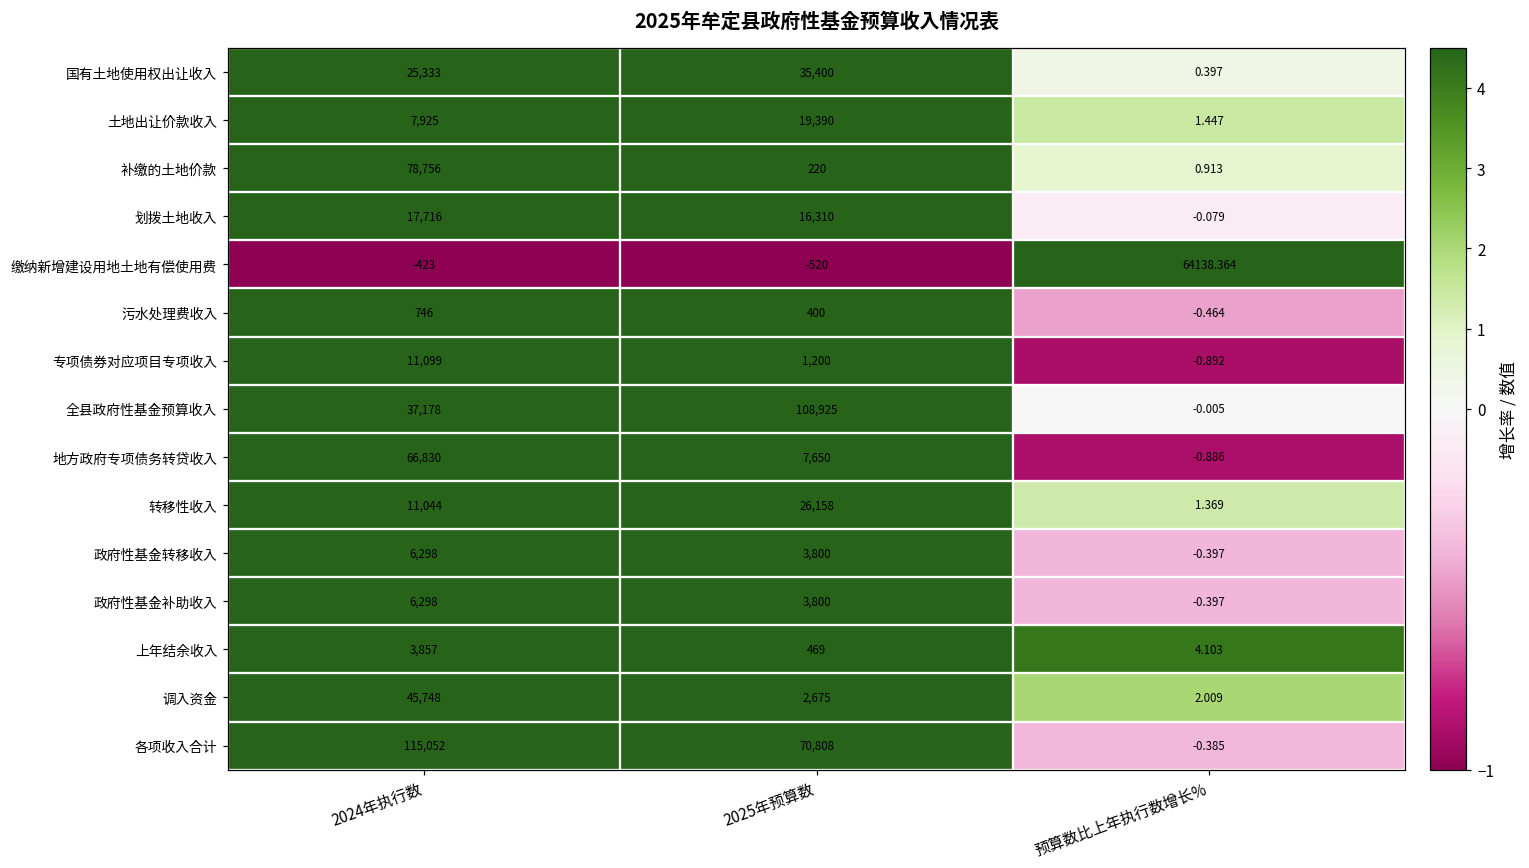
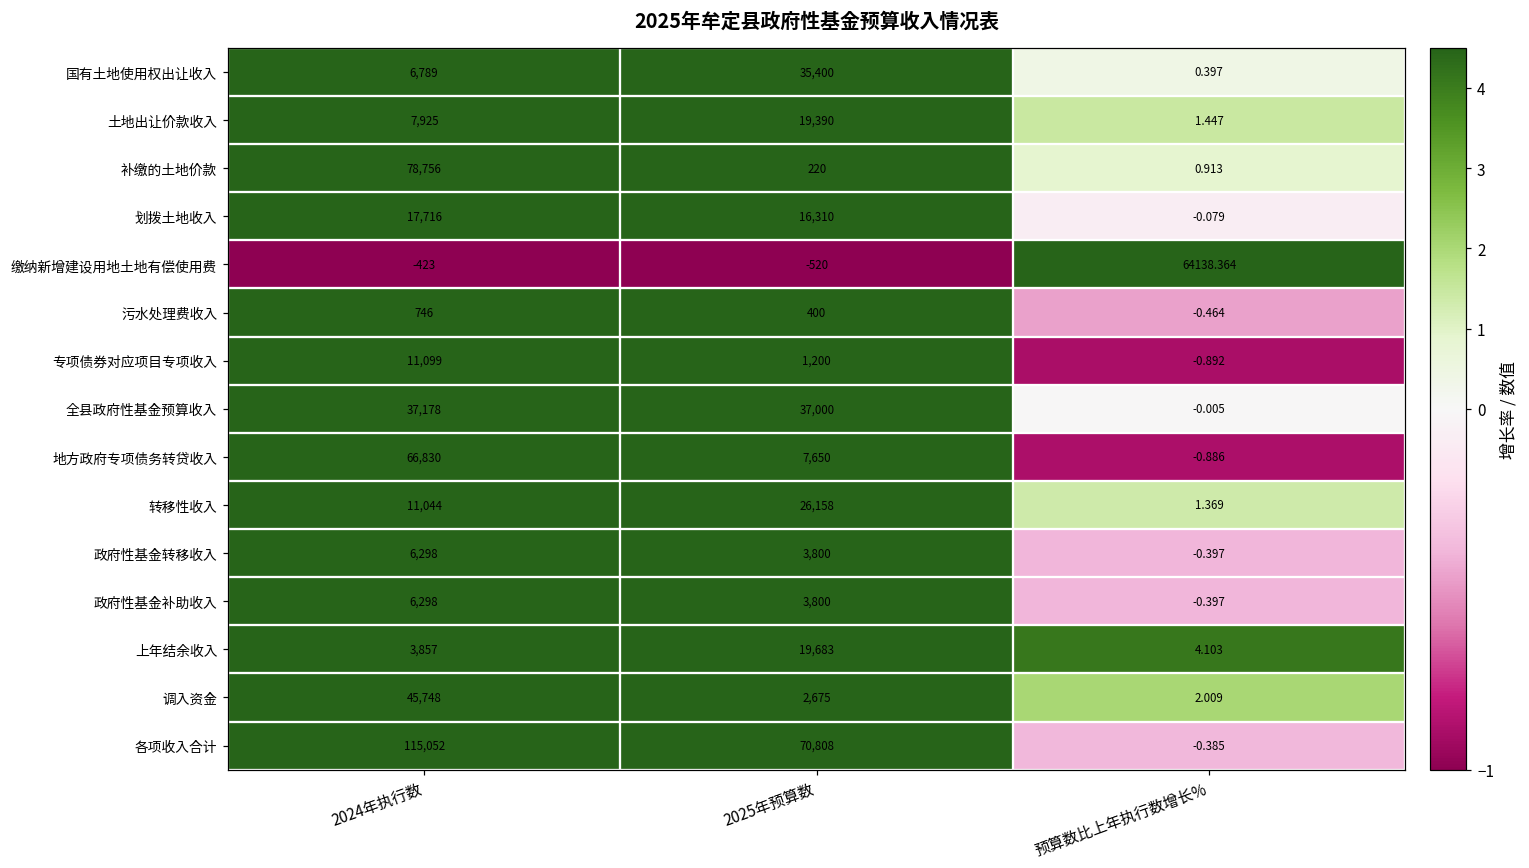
  {
    "国有土地使用权出让收入": {
-     "2024年执行数": "25,333",
+     "2024年执行数": "6,789",
      "2025年预算数": "35,400",
      "预算数比上年执行数增长%": "0.397"
    },
    "土地出让价款收入": {
      "2024年执行数": "7,925",
      "2025年预算数": "19,390",
      "预算数比上年执行数增长%": "1.447"
    },
    "补缴的土地价款": {
      "2024年执行数": "78,756",
      "2025年预算数": "220",
      "预算数比上年执行数增长%": "0.913"
    },
    "划拨土地收入": {
      "2024年执行数": "17,716",
      "2025年预算数": "16,310",
      "预算数比上年执行数增长%": "-0.079"
    },
    "缴纳新增建设用地土地有偿使用费": {
      "2024年执行数": "-423",
      "2025年预算数": "-520",
      "预算数比上年执行数增长%": "64138.364"
    },
    "污水处理费收入": {
      "2024年执行数": "746",
      "2025年预算数": "400",
      "预算数比上年执行数增长%": "-0.464"
    },
    "专项债券对应项目专项收入": {
      "2024年执行数": "11,099",
      "2025年预算数": "1,200",
      "预算数比上年执行数增长%": "-0.892"
    },
    "全县政府性基金预算收入": {
      "2024年执行数": "37,178",
-     "2025年预算数": "108,925",
+     "2025年预算数": "37,000",
      "预算数比上年执行数增长%": "-0.005"
    },
    "地方政府专项债务转贷收入": {
      "2024年执行数": "66,830",
      "2025年预算数": "7,650",
      "预算数比上年执行数增长%": "-0.886"
    },
    "转移性收入": {
      "2024年执行数": "11,044",
      "2025年预算数": "26,158",
      "预算数比上年执行数增长%": "1.369"
    },
    "政府性基金转移收入": {
      "2024年执行数": "6,298",
      "2025年预算数": "3,800",
      "预算数比上年执行数增长%": "-0.397"
    },
    "政府性基金补助收入": {
      "2024年执行数": "6,298",
      "2025年预算数": "3,800",
      "预算数比上年执行数增长%": "-0.397"
    },
    "上年结余收入": {
      "2024年执行数": "3,857",
-     "2025年预算数": "469",
+     "2025年预算数": "19,683",
      "预算数比上年执行数增长%": "4.103"
    },
    "调入资金": {
      "2024年执行数": "45,748",
      "2025年预算数": "2,675",
      "预算数比上年执行数增长%": "2.009"
    },
    "各项收入合计": {
      "2024年执行数": "115,052",
      "2025年预算数": "70,808",
      "预算数比上年执行数增长%": "-0.385"
    }
  }
